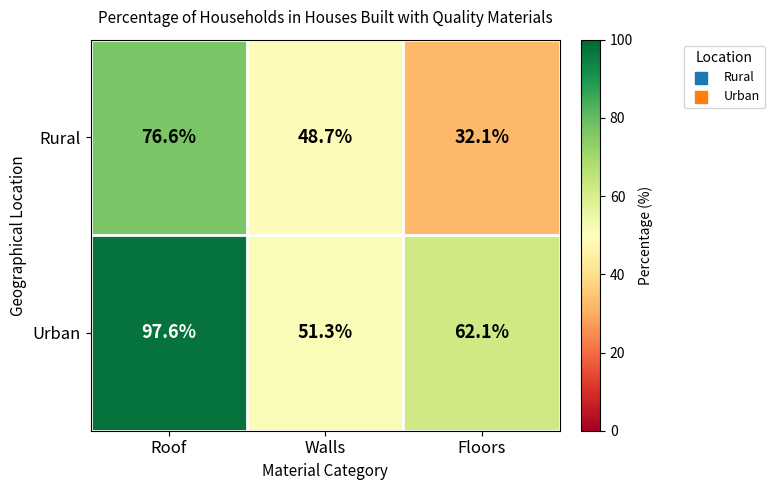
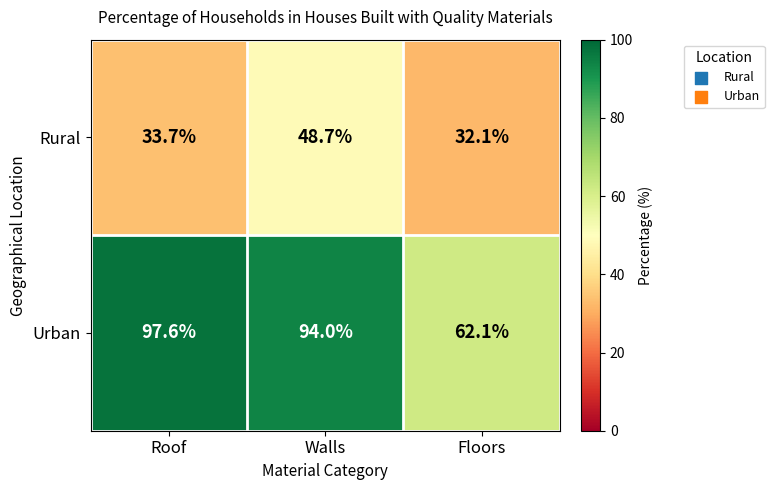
  {
    "Rural": {
-     "Roof": "76.6%",
+     "Roof": "33.7%",
      "Walls": "48.7%",
      "Floors": "32.1%"
    },
    "Urban": {
      "Roof": "97.6%",
-     "Walls": "51.3%",
+     "Walls": "94.0%",
      "Floors": "62.1%"
    }
  }
